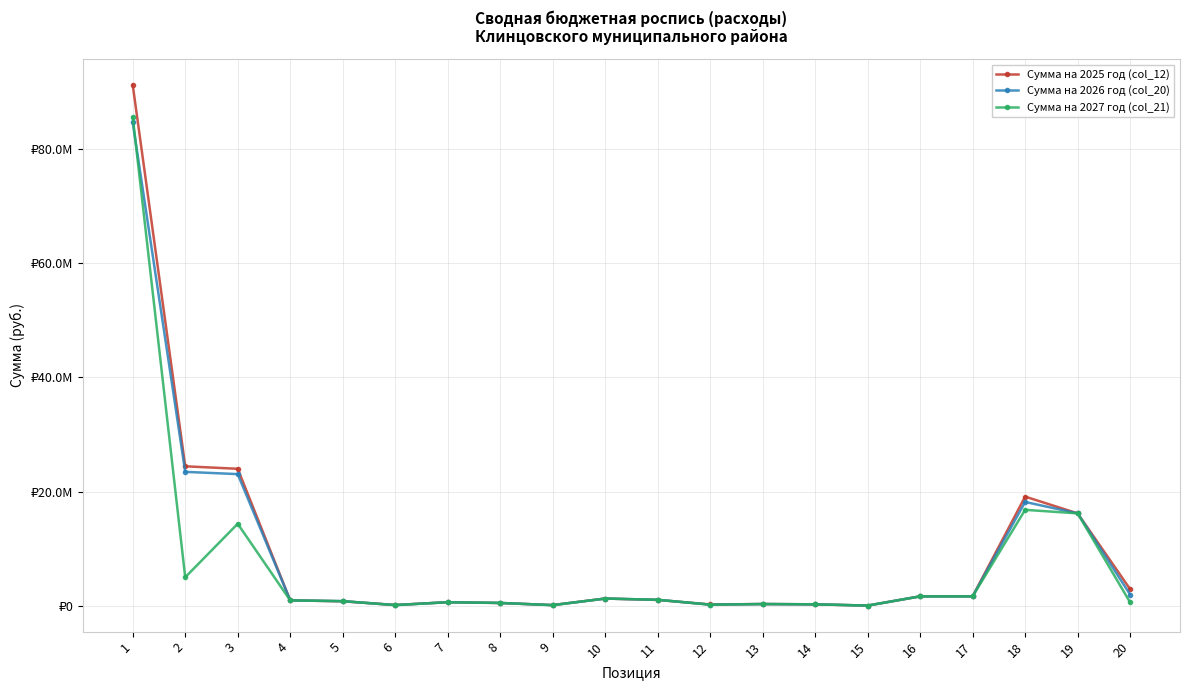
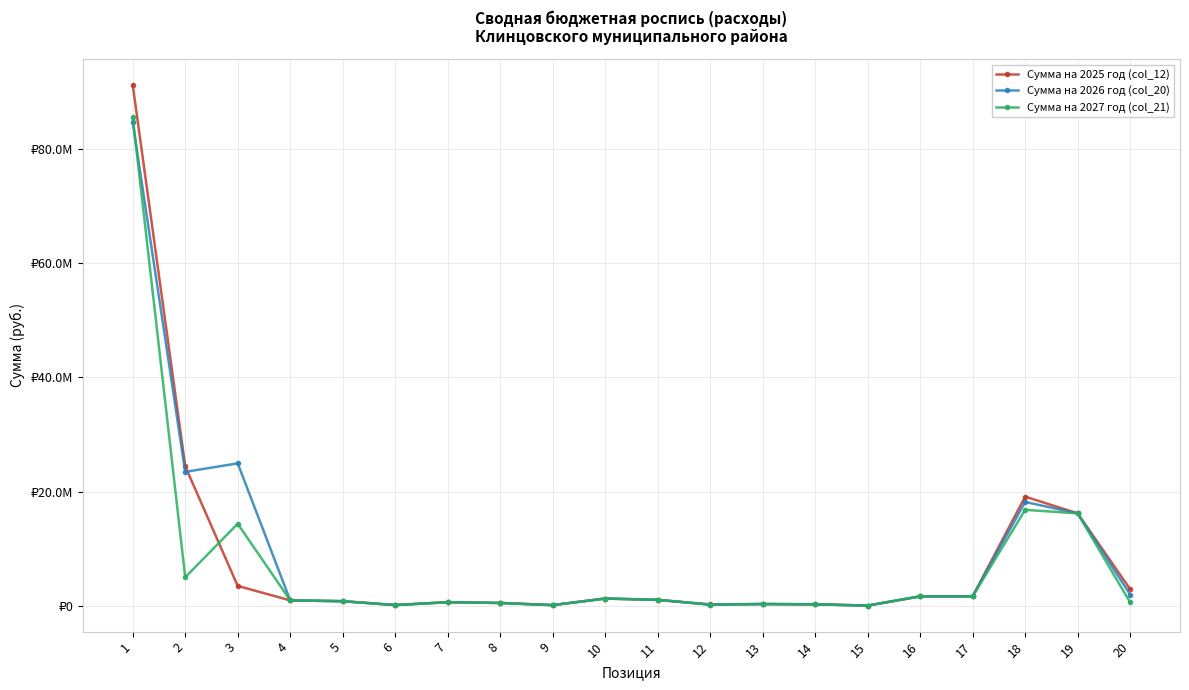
  {
    "Сумма на 2025 год (col_12)": {
      "1": "₽91000000",
      "2": "₽24000000",
-     "3": "₽24000000",
+     "3": "₽3000000",
      "18": "₽19000000",
      "20": "₽3000000"
    },
    "Сумма на 2026 год (col_20)": {
      "1": "₽85000000",
      "2": "₽23000000",
-     "3": "₽23000000",
+     "3": "₽25000000",
      "18": "₽18000000",
      "20": "₽2000000"
    },
    "Сумма на 2027 год (col_21)": {
      "1": "₽86000000",
      "2": "₽5000000",
      "3": "₽14000000",
      "18": "₽17000000",
      "20": "₽1000000"
    }
  }
